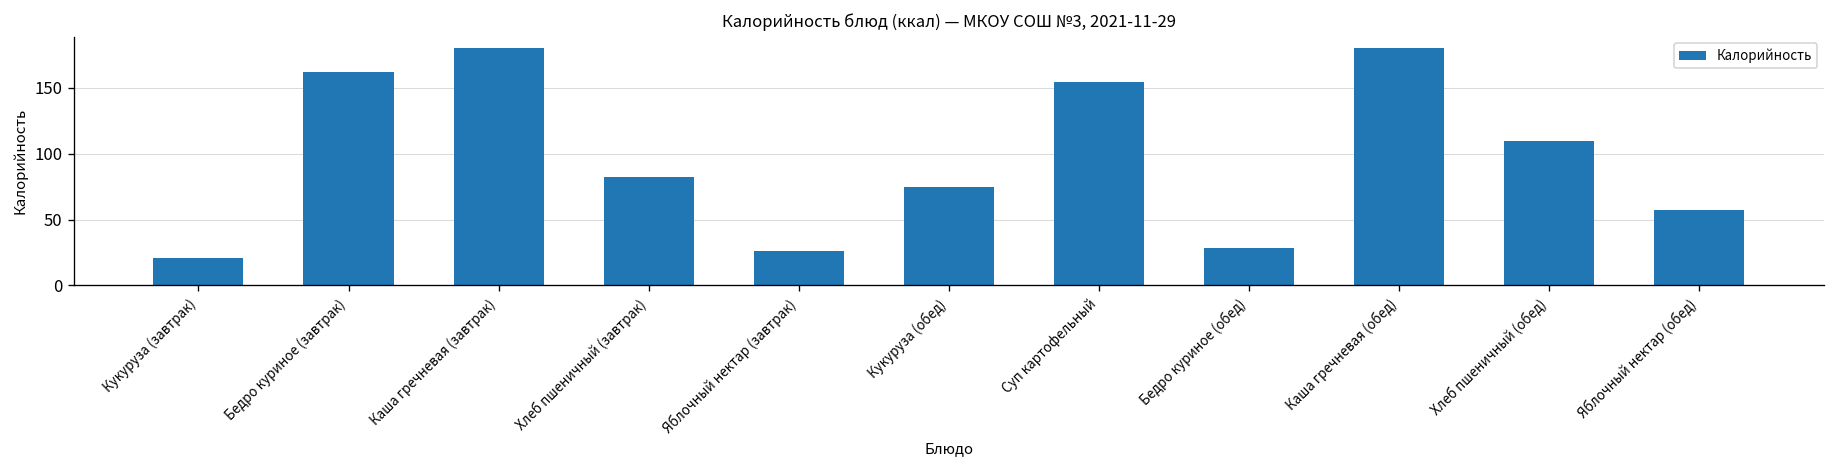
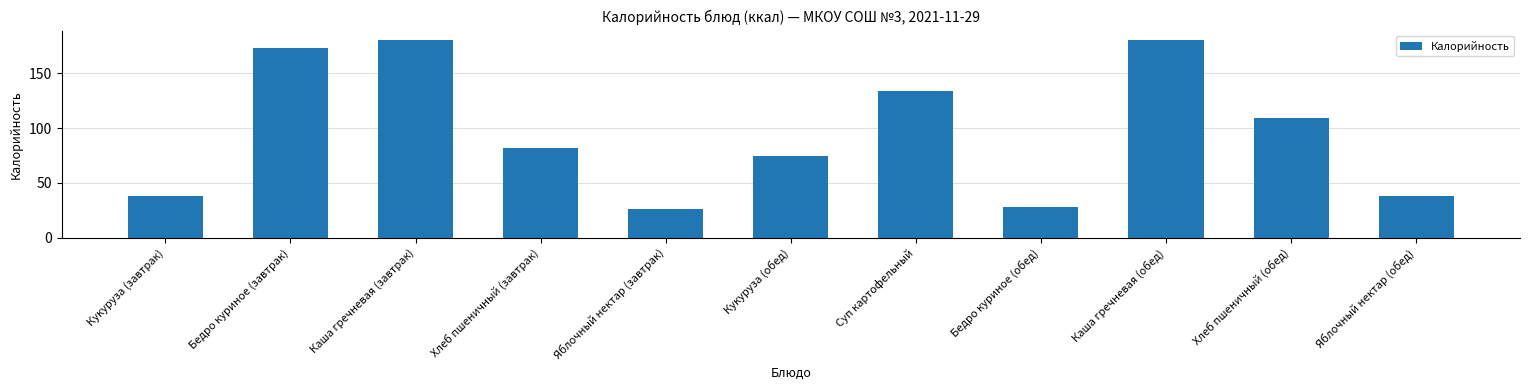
  {
-   "Кукуруза (завтрак)": 21,
-   "Бедро куриное (завтрак)": 162,
+   "Кукуруза (завтрак)": 38,
+   "Бедро куриное (завтрак)": 173,
    "Каша гречневая (завтрак)": 180,
    "Хлеб пшеничный (завтрак)": 82,
    "Яблочный нектар (завтрак)": 26,
    "Кукуруза (обед)": 75,
-   "Суп картофельный": 155,
+   "Суп картофельный": 134,
    "Бедро куриное (обед)": 28,
    "Каша гречневая (обед)": 180,
    "Хлеб пшеничный (обед)": 110,
-   "Яблочный нектар (обед)": 57
+   "Яблочный нектар (обед)": 38
  }
